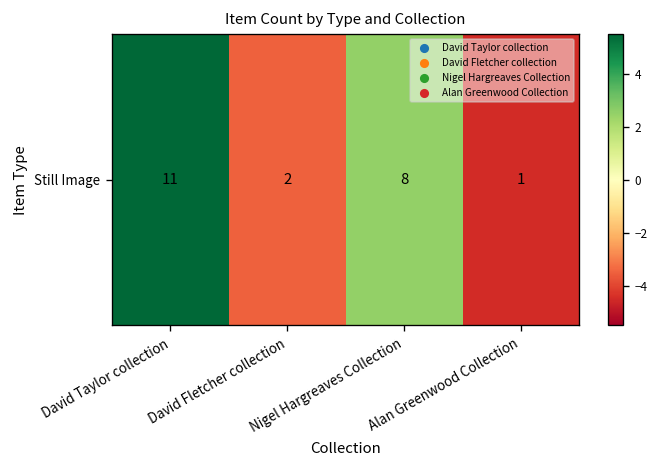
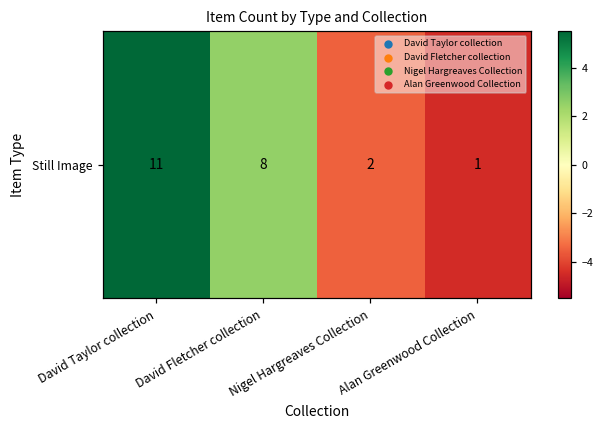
  {
    "Still Image": {
      "David Taylor collection": 11,
-     "David Fletcher collection": 2,
-     "Nigel Hargreaves Collection": 8,
+     "David Fletcher collection": 8,
+     "Nigel Hargreaves Collection": 2,
      "Alan Greenwood Collection": 1
    }
  }
